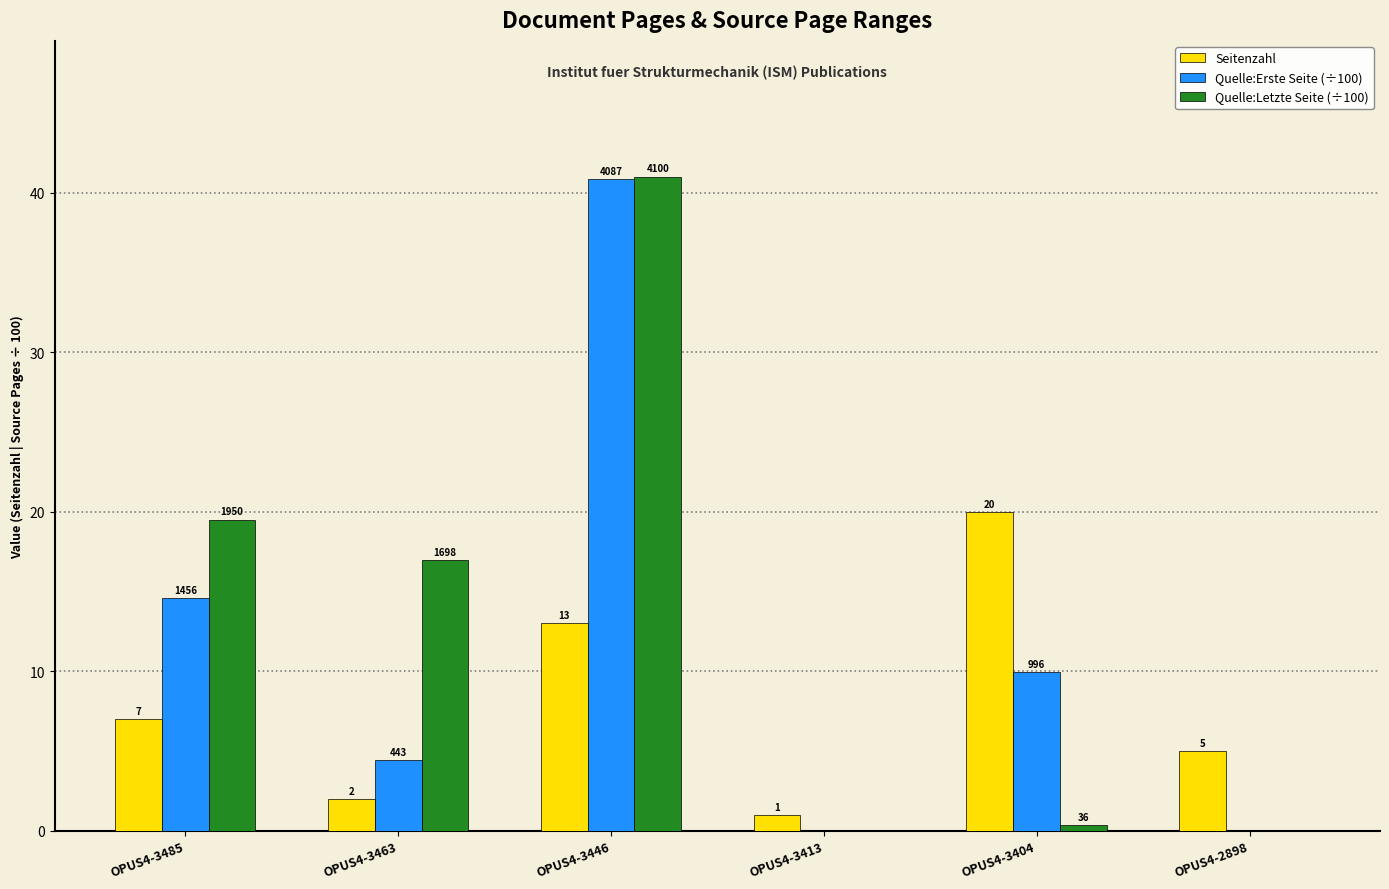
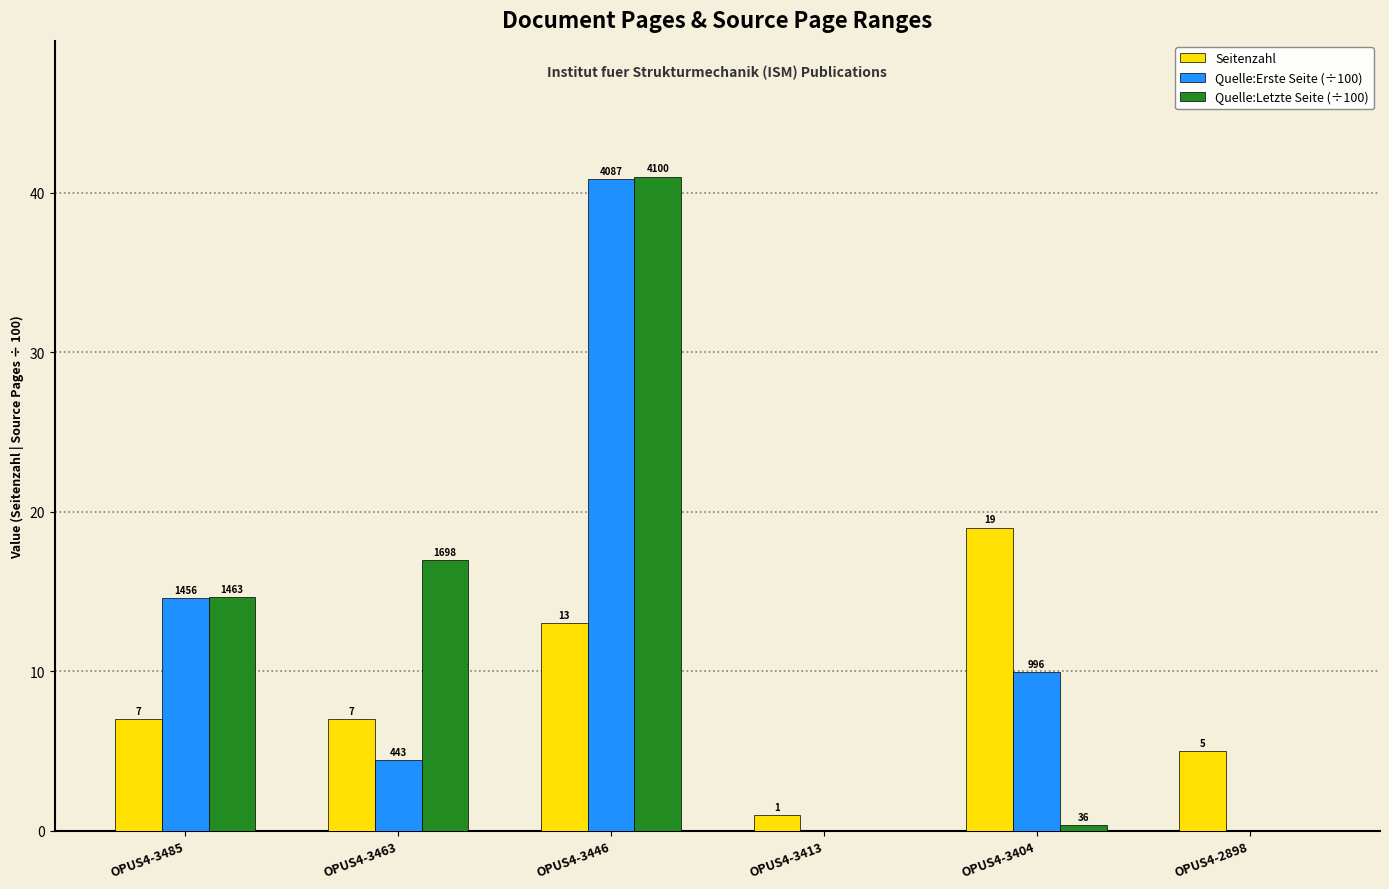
  {
    "Seitenzahl": {
      "OPUS4-3485": 7,
-     "OPUS4-3463": 2,
+     "OPUS4-3463": 7,
      "OPUS4-3446": 13,
      "OPUS4-3413": 1,
-     "OPUS4-3404": 20,
+     "OPUS4-3404": 19,
      "OPUS4-2898": 5
    },
    "Quelle:Erste Seite (÷100)": {
      "OPUS4-3413": 0.0,
      "OPUS4-2898": 0.0
    },
    "Quelle:Letzte Seite (÷100)": {
-     "OPUS4-3485": 1950
+     "OPUS4-3485": 1463
    }
  }
